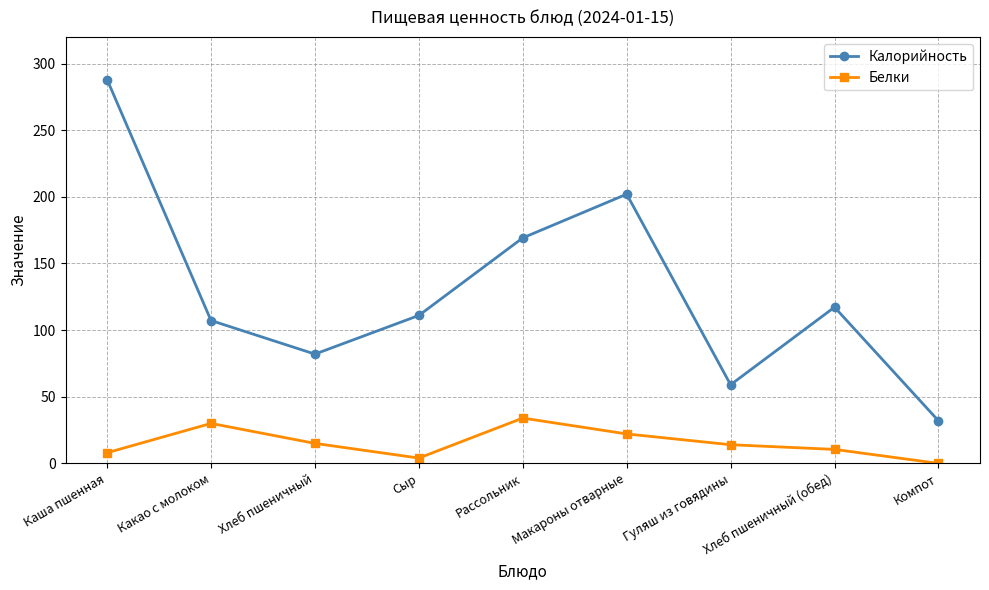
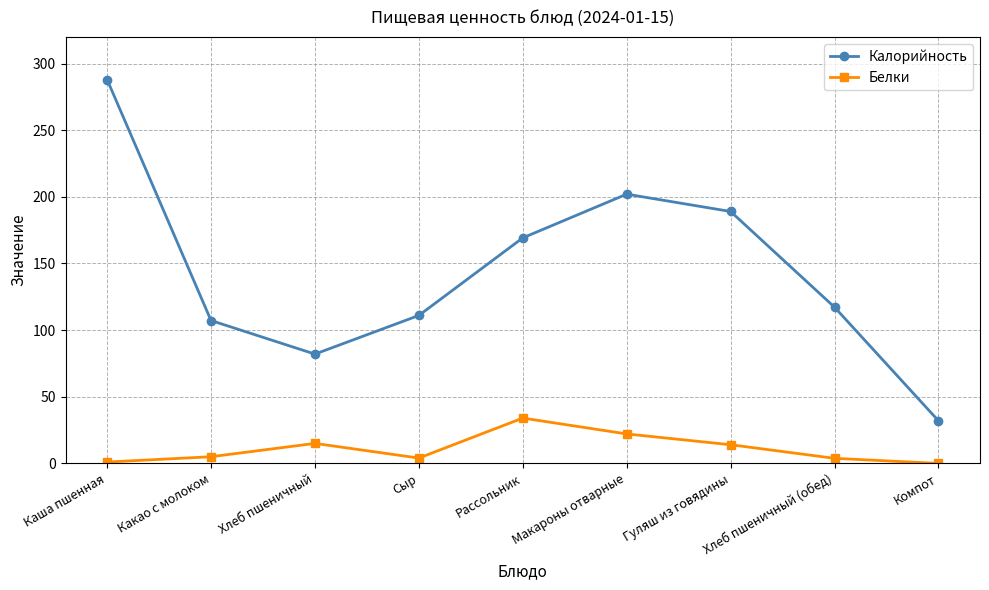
  {
    "Калорийность": {
      "Каша пшенная": 288,
      "Какао с молоком": 107,
      "Хлеб пшеничный": 82,
      "Сыр": 111,
      "Рассольник": 169,
      "Макароны отварные": 202,
-     "Гуляш из говядины": 59,
+     "Гуляш из говядины": 189,
      "Хлеб пшеничный (обед)": 117,
      "Компот": 32
    },
    "Белки": {
-     "Каша пшенная": 8,
-     "Какао с молоком": 30,
+     "Каша пшенная": 1,
+     "Какао с молоком": 5,
      "Хлеб пшеничный": 15,
      "Сыр": 4,
      "Рассольник": 34,
      "Макароны отварные": 22,
      "Гуляш из говядины": 14,
-     "Хлеб пшеничный (обед)": 11,
+     "Хлеб пшеничный (обед)": 4,
      "Компот": 0
    }
  }
